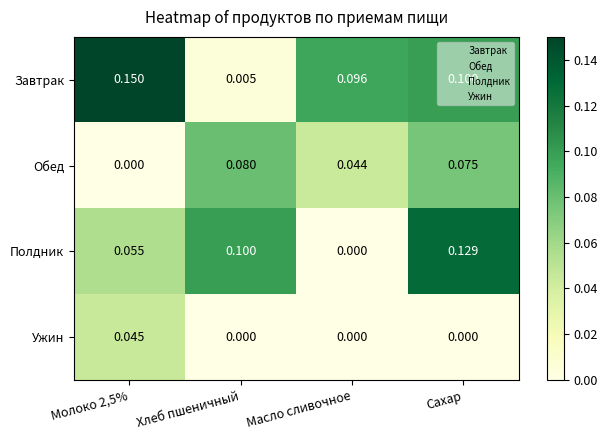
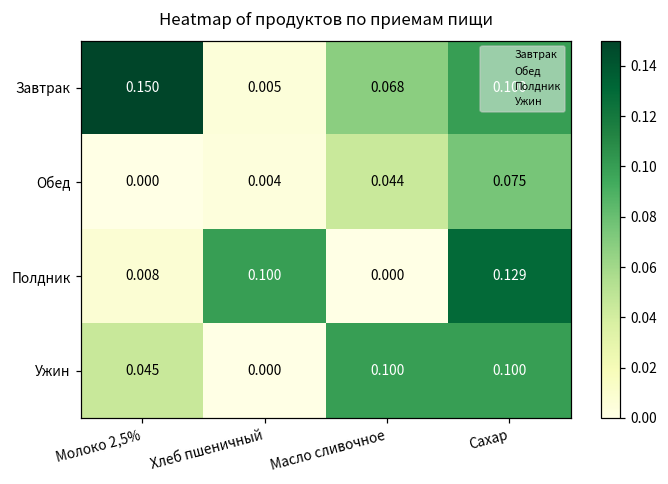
  {
    "Завтрак": {
      "Молоко 2,5%": 0.150,
      "Хлеб пшеничный": 0.005,
-     "Масло сливочное": 0.096
+     "Масло сливочное": 0.068
    },
    "Обед": {
      "Молоко 2,5%": 0.000,
-     "Хлеб пшеничный": 0.080,
+     "Хлеб пшеничный": 0.004,
      "Масло сливочное": 0.044,
      "Сахар": 0.075
    },
    "Полдник": {
-     "Молоко 2,5%": 0.055,
+     "Молоко 2,5%": 0.008,
      "Хлеб пшеничный": 0.100,
      "Масло сливочное": 0.000,
      "Сахар": 0.129
    },
    "Ужин": {
      "Молоко 2,5%": 0.045,
      "Хлеб пшеничный": 0.000,
-     "Масло сливочное": 0.000,
-     "Сахар": 0.000
+     "Масло сливочное": 0.100,
+     "Сахар": 0.100
    }
  }
